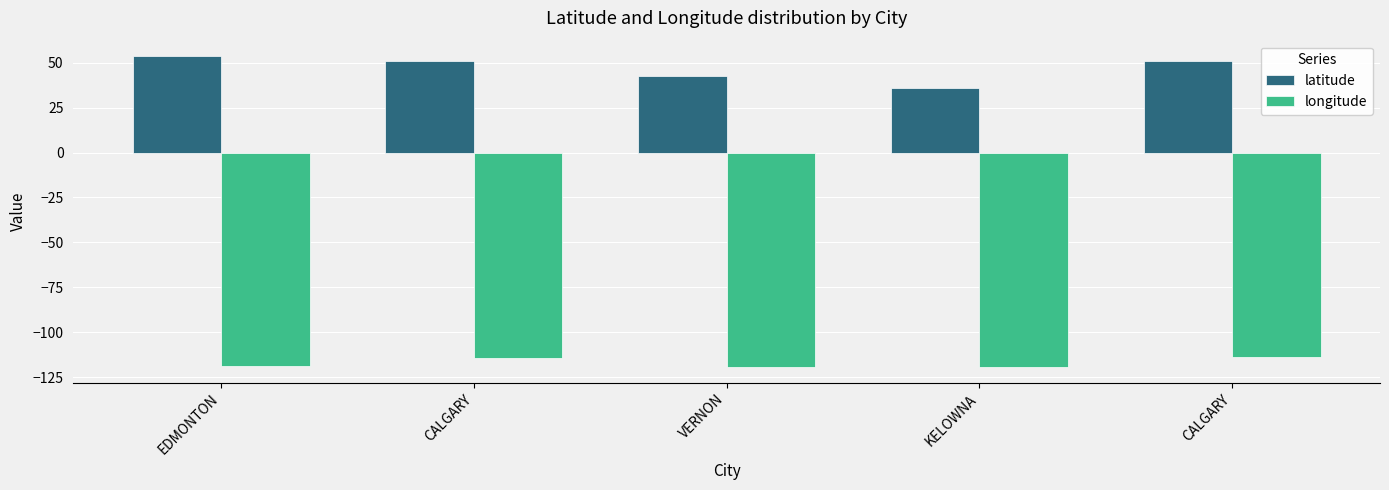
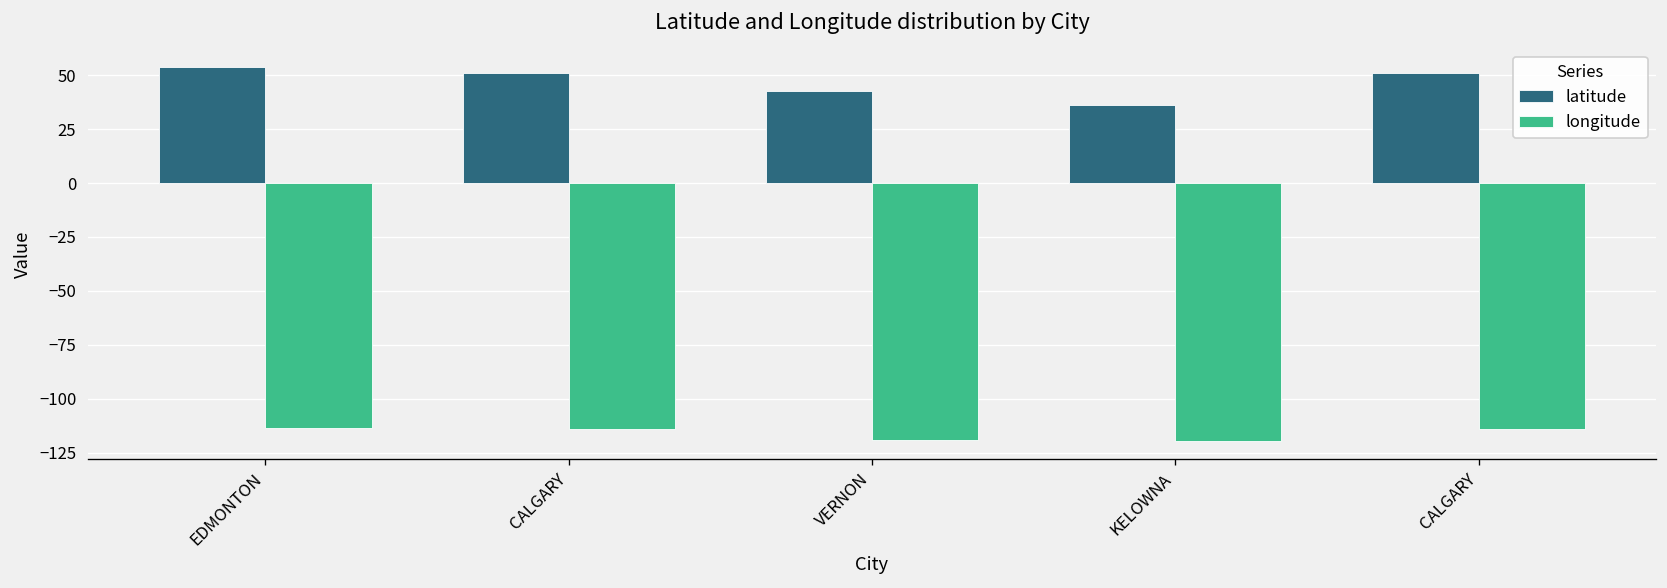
  {
    "latitude": {
      "EDMONTON": 54,
      "VERNON": 43,
      "KELOWNA": 36
    },
    "longitude": {
-     "EDMONTON": -119,
+     "EDMONTON": -114,
      "VERNON": -119,
      "KELOWNA": -119
    }
  }
